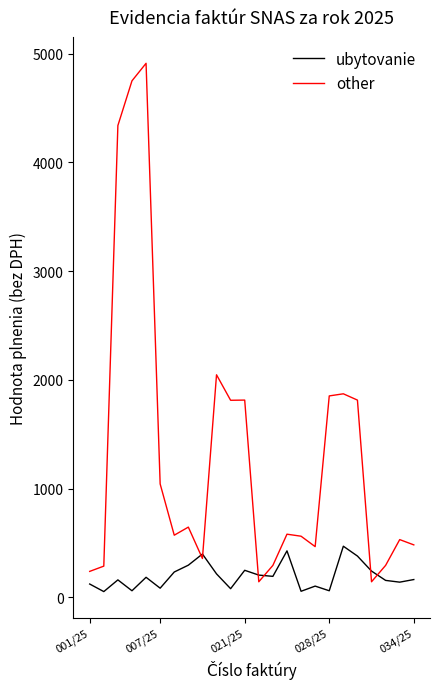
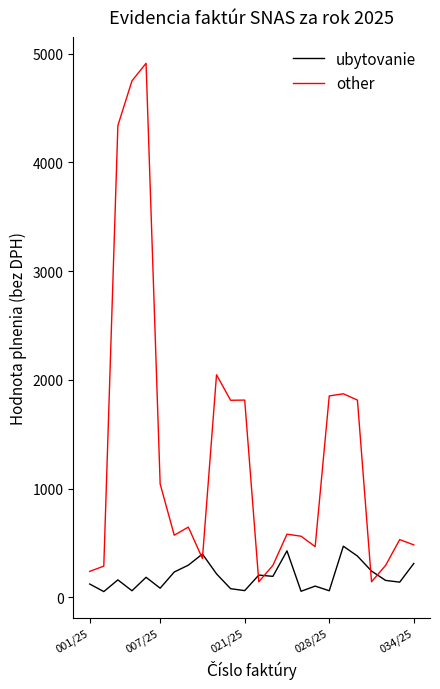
  {
    "ubytovanie": {
      "001/25": 120,
      "007/25": 90,
-     "021/25": 250,
+     "021/25": 60,
      "028/25": 60,
-     "034/25": 160
+     "034/25": 310
    },
    "other": {
      "001/25": 240,
      "007/25": 1040,
      "021/25": 1810,
      "028/25": 1850,
      "034/25": 480
    }
  }
